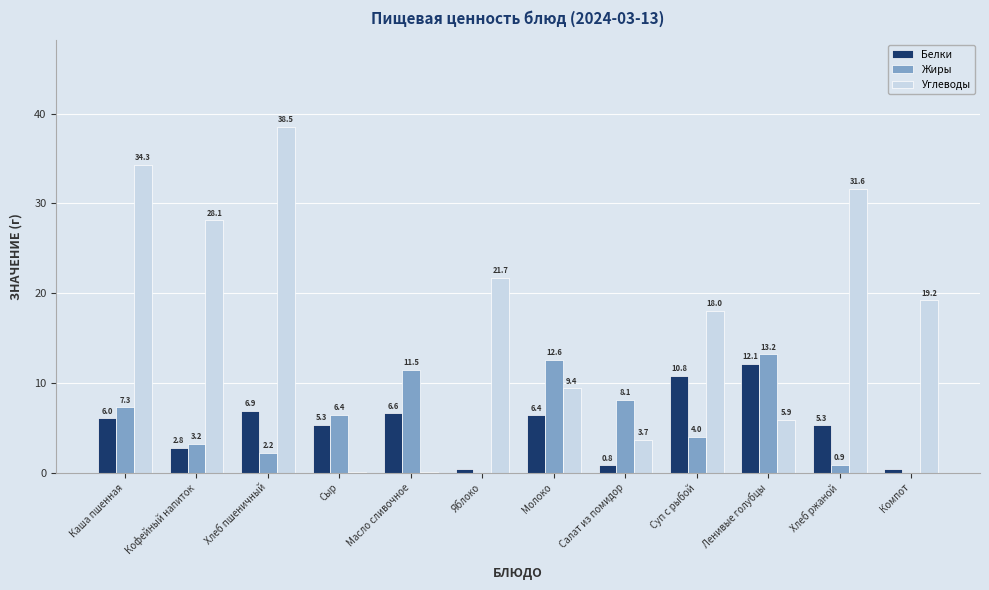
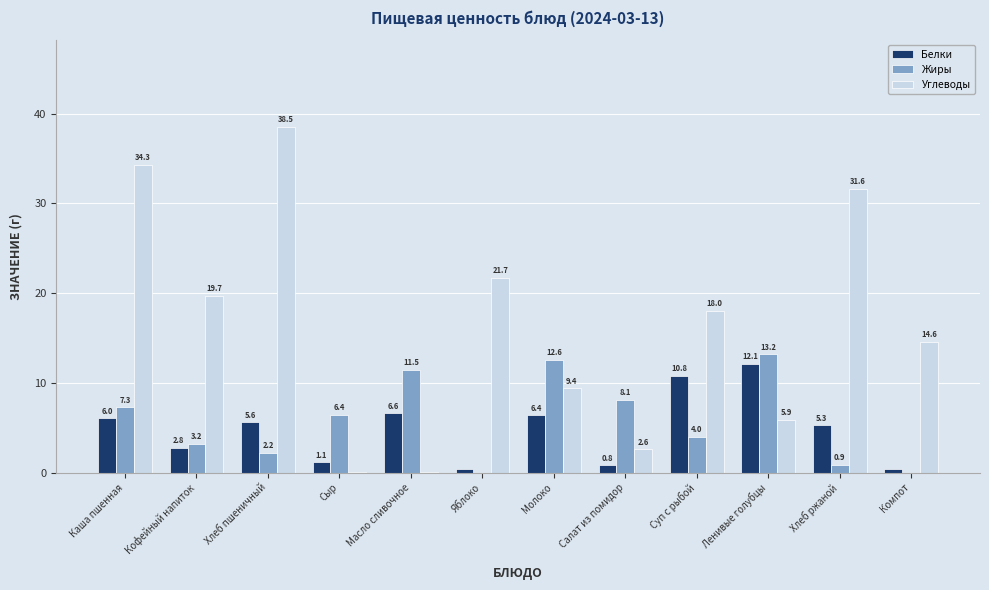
  {
    "Белки": {
      "Каша пшенная": 6.0,
      "Кофейный напиток": 2.8,
-     "Хлеб пшеничный": 6.9,
-     "Сыр": 5.3,
+     "Хлеб пшеничный": 5.6,
+     "Сыр": 1.1,
      "Масло сливочное": 6.6,
      "Молоко": 6.4,
      "Салат из помидор": 0.8,
      "Суп с рыбой": 10.8,
      "Ленивые голубцы": 12.1,
      "Хлеб ржаной": 5.3
    },
    "Жиры": {
      "Каша пшенная": 7.3,
      "Кофейный напиток": 3.2,
      "Хлеб пшеничный": 2.2,
      "Сыр": 6.4,
      "Масло сливочное": 11.5,
      "Молоко": 12.6,
      "Салат из помидор": 8.1,
      "Суп с рыбой": 4.0,
      "Ленивые голубцы": 13.2,
      "Хлеб ржаной": 0.9
    },
    "Углеводы": {
      "Каша пшенная": 34.3,
-     "Кофейный напиток": 28.1,
+     "Кофейный напиток": 19.7,
      "Хлеб пшеничный": 38.5,
      "Яблоко": 21.7,
      "Молоко": 9.4,
-     "Салат из помидор": 3.7,
+     "Салат из помидор": 2.6,
      "Суп с рыбой": 18.0,
      "Ленивые голубцы": 5.9,
      "Хлеб ржаной": 31.6,
-     "Компот": 19.2
+     "Компот": 14.6
    }
  }
